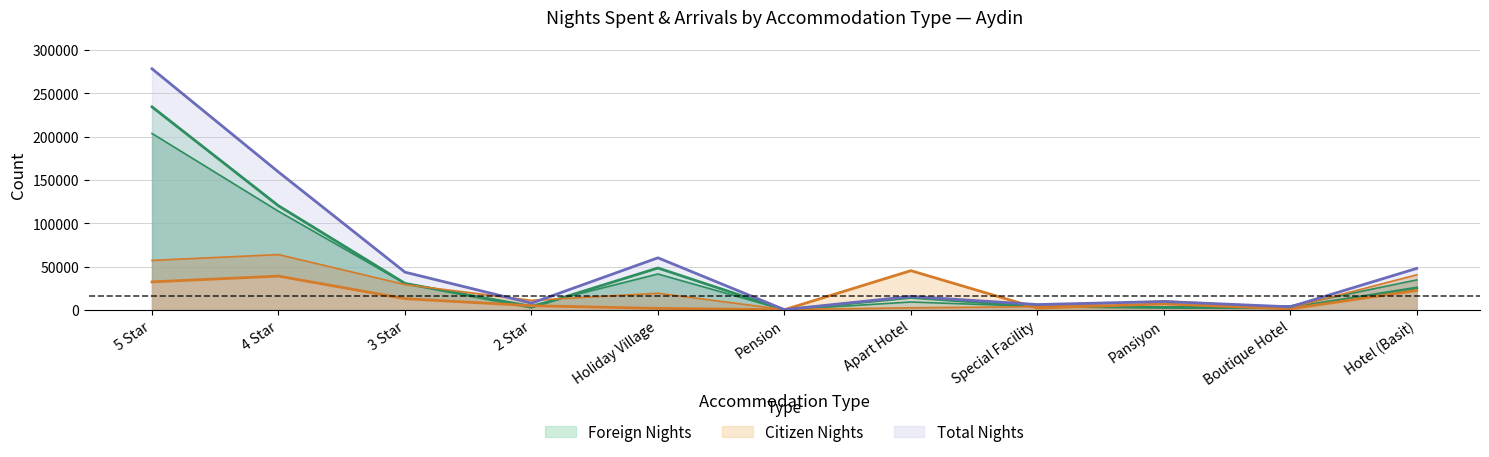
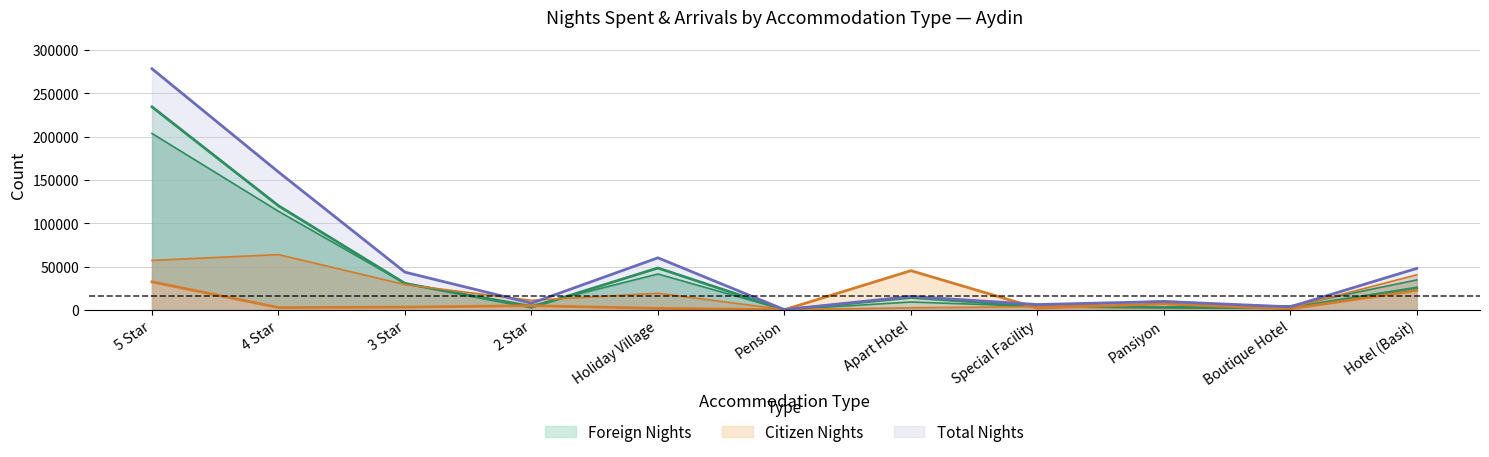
  {
    "Citizen Nights": {
      "5 Star": 30000,
-     "4 Star": 40000,
-     "3 Star": 10000,
+     "4 Star": 0,
+     "3 Star": 0,
      "Holiday Village": 0,
      "Apart Hotel": 50000,
      "Hotel (Basit)": 20000
    }
  }
